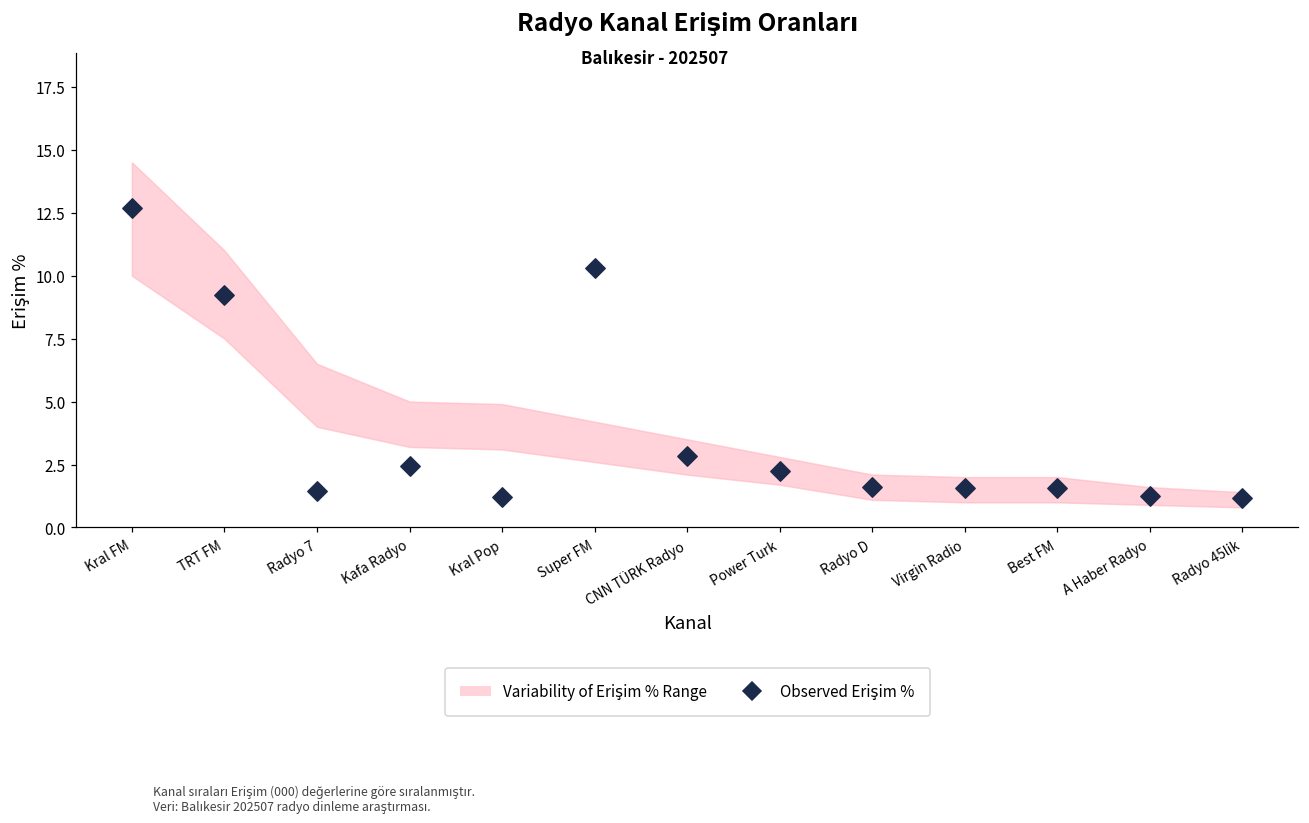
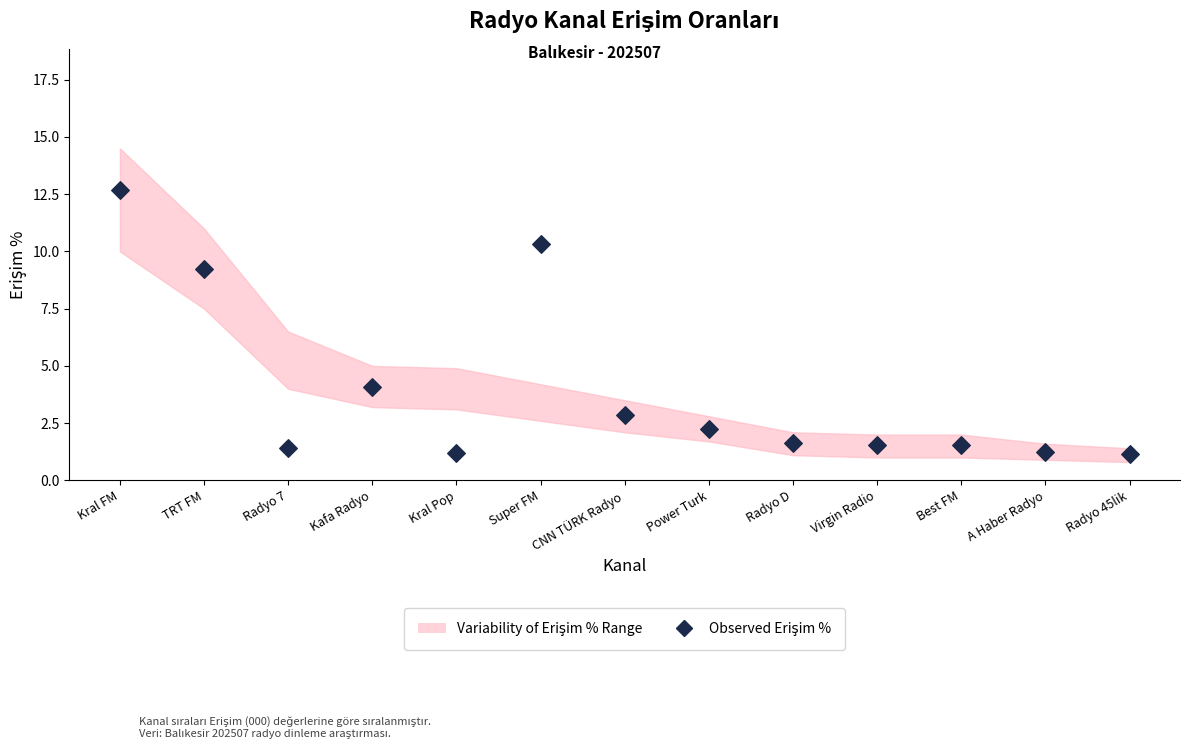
  {
    "Observed Erişim %": {
-     "Kafa Radyo": 2.5
+     "Kafa Radyo": 4.1
    }
  }
